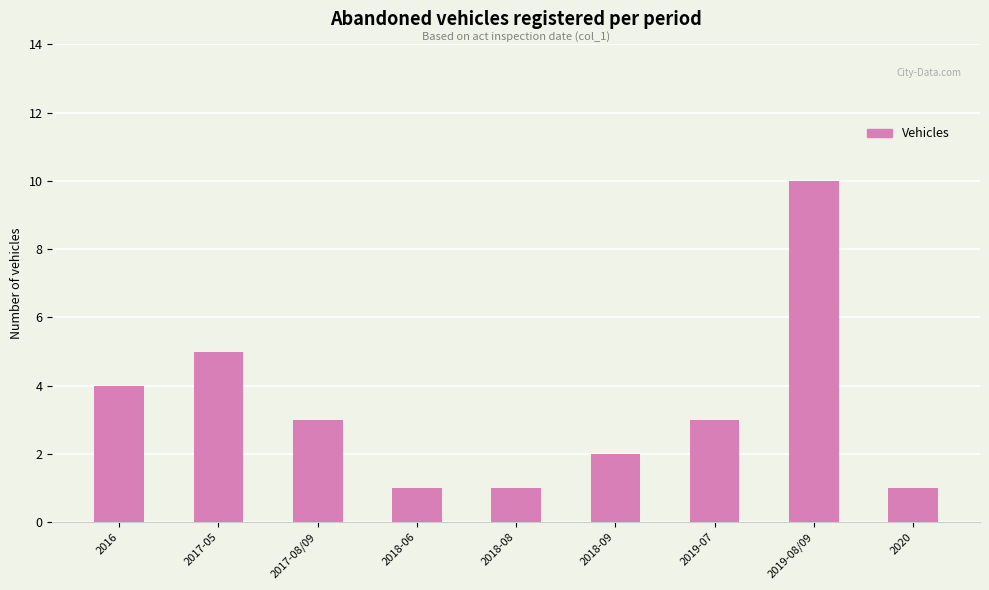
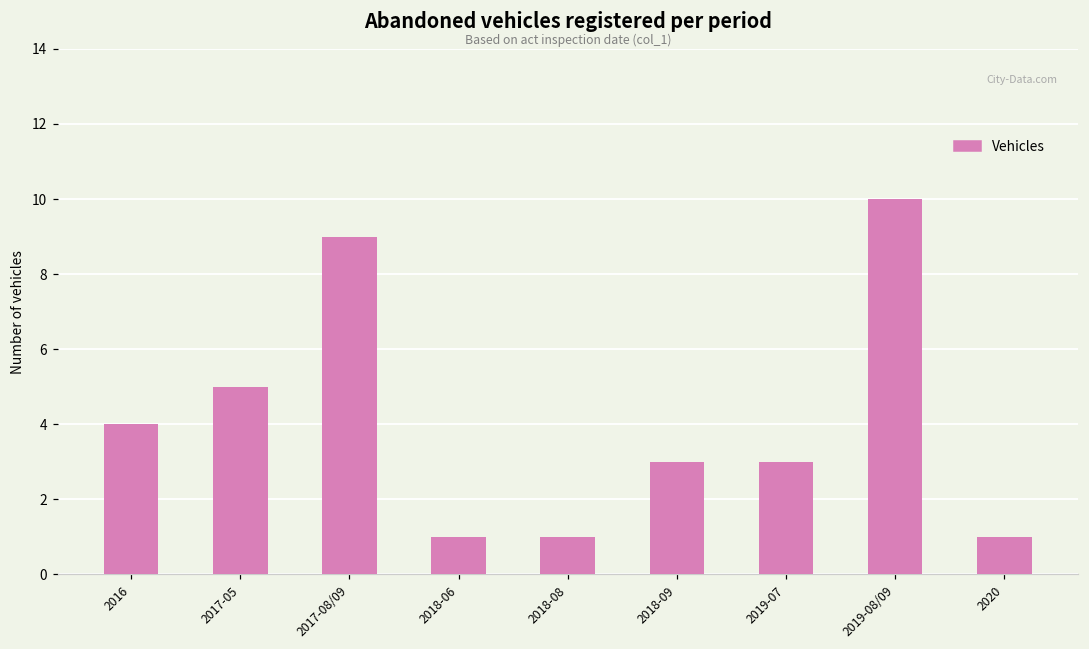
  {
    "2016": 4,
    "2017-05": 5,
-   "2017-08/09": 3,
+   "2017-08/09": 9,
    "2018-06": 1,
    "2018-08": 1,
-   "2018-09": 2,
+   "2018-09": 3,
    "2019-07": 3,
    "2019-08/09": 10,
    "2020": 1
  }
